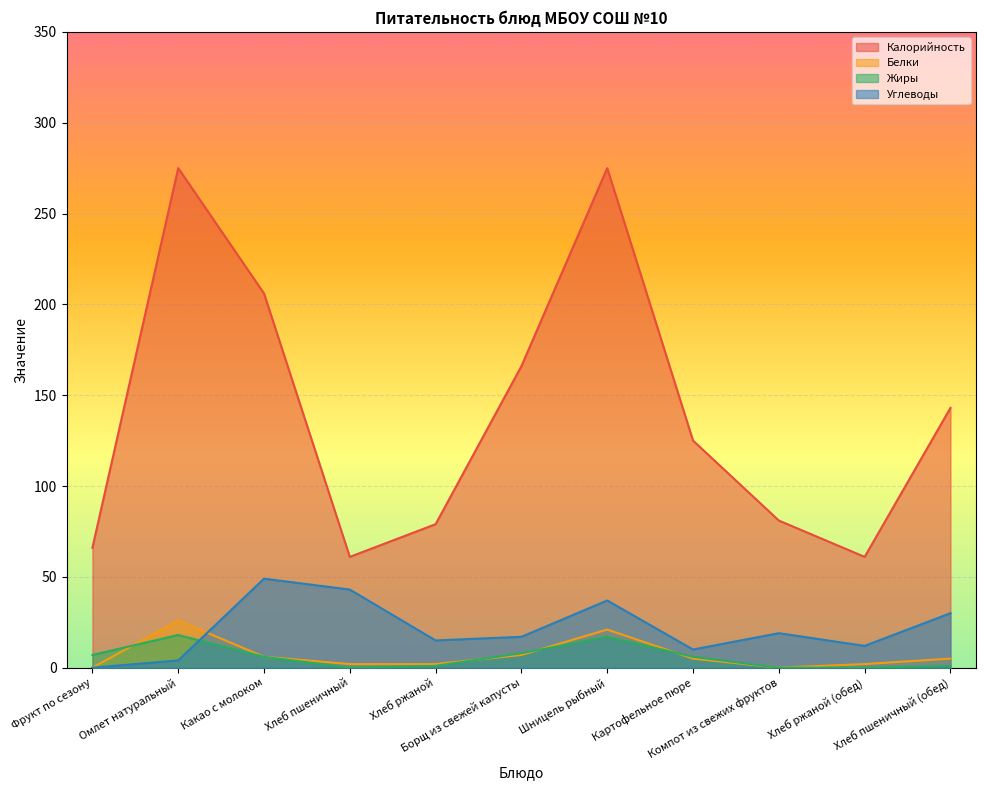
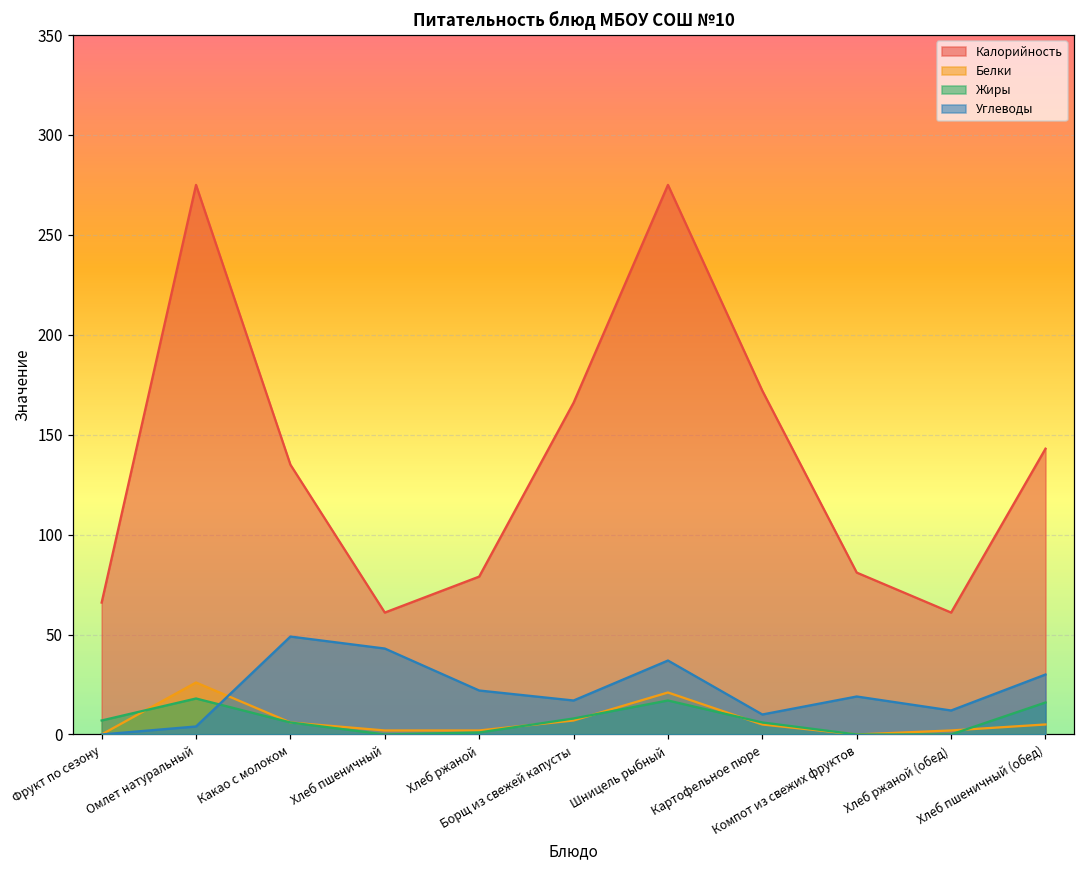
  {
    "Калорийность": {
      "Фрукт по сезону": 66,
      "Омлет натуральный": 275,
-     "Какао с молоком": 206,
+     "Какао с молоком": 135,
      "Хлеб пшеничный": 61,
      "Хлеб ржаной": 79,
      "Борщ из свежей капусты": 166,
      "Шницель рыбный": 275,
-     "Картофельное пюре": 125,
+     "Картофельное пюре": 172,
      "Компот из свежих фруктов": 81,
      "Хлеб ржаной (обед)": 61,
      "Хлеб пшеничный (обед)": 143
    },
    "Белки": {
      "Омлет натуральный": 26,
      "Хлеб пшеничный": 2,
      "Шницель рыбный": 21,
      "Хлеб ржаной (обед)": 2,
      "Хлеб пшеничный (обед)": 5
    },
    "Жиры": {
      "Фрукт по сезону": 7,
      "Омлет натуральный": 18,
      "Хлеб пшеничный": 0,
      "Шницель рыбный": 17,
      "Хлеб ржаной (обед)": 0,
-     "Хлеб пшеничный (обед)": 1
+     "Хлеб пшеничный (обед)": 16
    },
    "Углеводы": {
      "Омлет натуральный": 4,
      "Какао с молоком": 49,
      "Хлеб пшеничный": 43,
-     "Хлеб ржаной": 15,
+     "Хлеб ржаной": 22,
      "Борщ из свежей капусты": 17,
      "Шницель рыбный": 37,
      "Картофельное пюре": 10,
      "Компот из свежих фруктов": 19,
      "Хлеб ржаной (обед)": 12,
      "Хлеб пшеничный (обед)": 30
    }
  }
